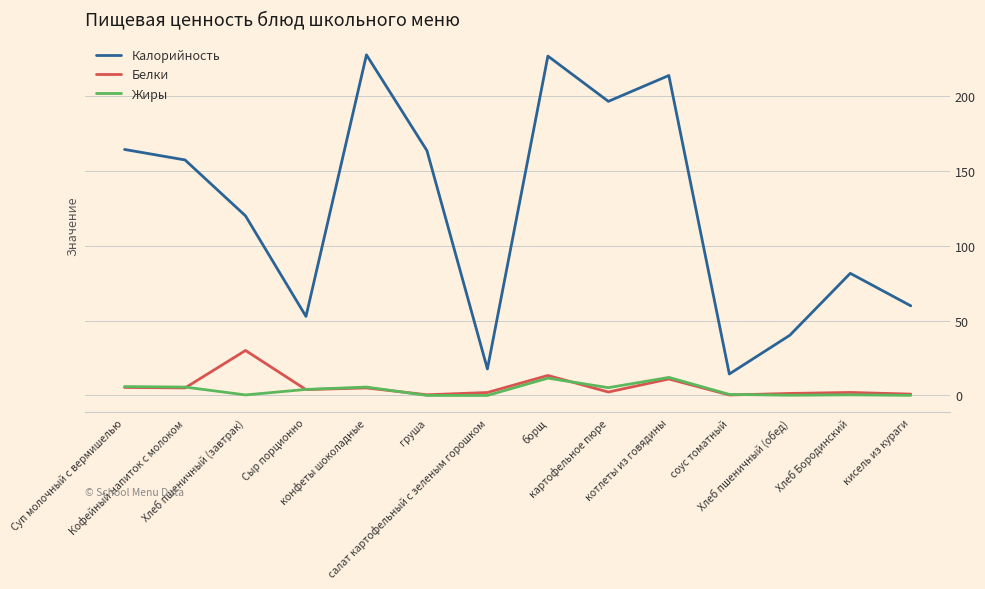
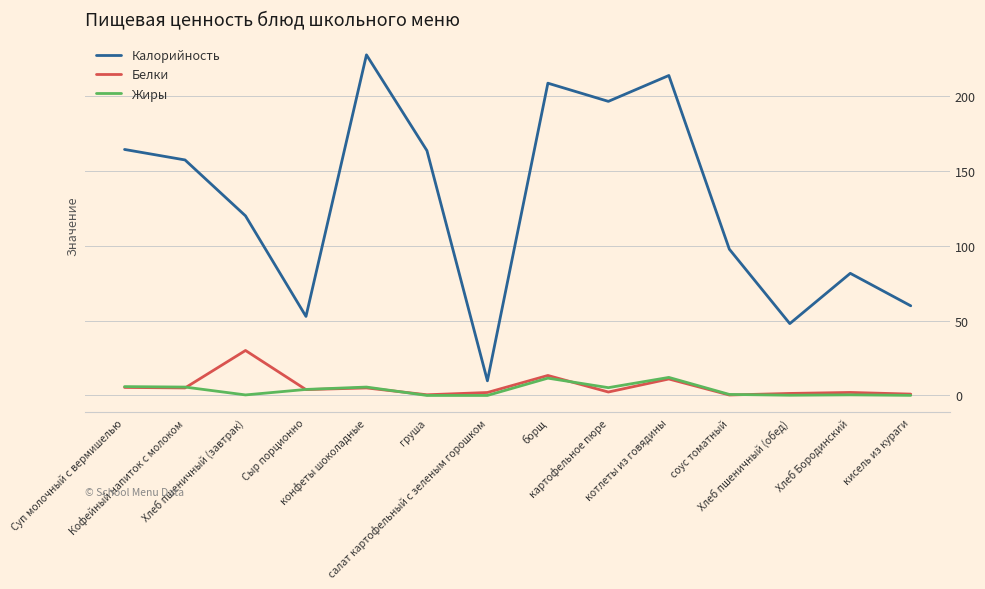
  {
    "Калорийность": {
      "Суп молочный с вермишелью": 164,
      "Кофейный напиток с молоком": 157,
      "Хлеб пшеничный (завтрак)": 120,
      "Сыр порционно": 53,
      "конфеты шоколадные": 228,
      "груша": 164,
-     "салат картофельный с зеленым горошком": 18,
-     "борщ": 227,
+     "салат картофельный с зеленым горошком": 10,
+     "борщ": 209,
      "картофельное пюре": 197,
      "котлеты из говядины": 214,
-     "соус томатный": 14,
-     "Хлеб пшеничный (обед)": 40,
+     "соус томатный": 98,
+     "Хлеб пшеничный (обед)": 48,
      "Хлеб Бородинский": 82,
      "кисель из кураги": 60
    },
    "Белки": {
      "Хлеб пшеничный (завтрак)": 30,
      "салат картофельный с зеленым горошком": 2,
      "борщ": 13,
      "картофельное пюре": 2
    },
    "Жиры": {
      "Хлеб пшеничный (завтрак)": 0,
      "салат картофельный с зеленым горошком": 0,
      "борщ": 12,
      "картофельное пюре": 5
    }
  }
